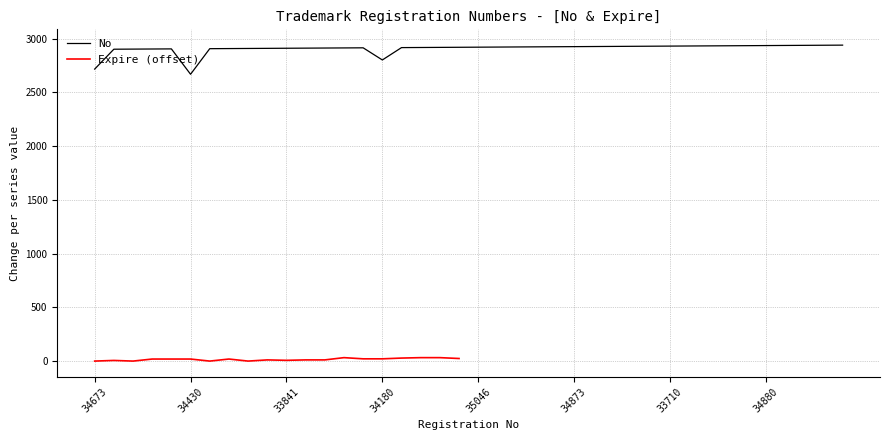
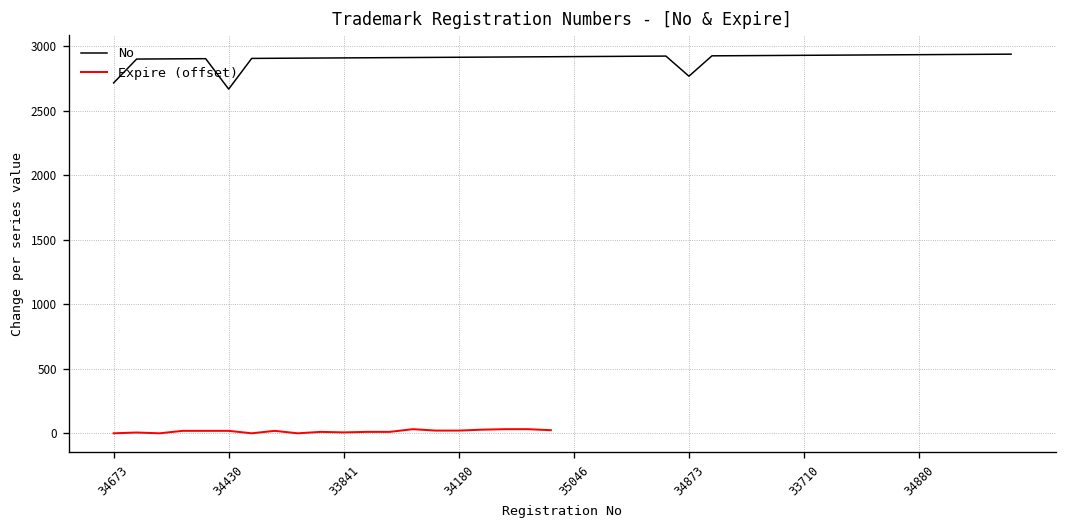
  {
    "No": {
      "34673": 2720,
      "34430": 2670,
      "33841": 2910,
-     "34180": 2800,
+     "34180": 2920,
      "35046": 2920,
-     "34873": 2930,
+     "34873": 2770,
      "33710": 2930,
      "34880": 2940
    },
    "Expire (offset)": {
      "34673": 0,
      "34430": 20,
      "33841": 10,
      "34180": 20
    }
  }
